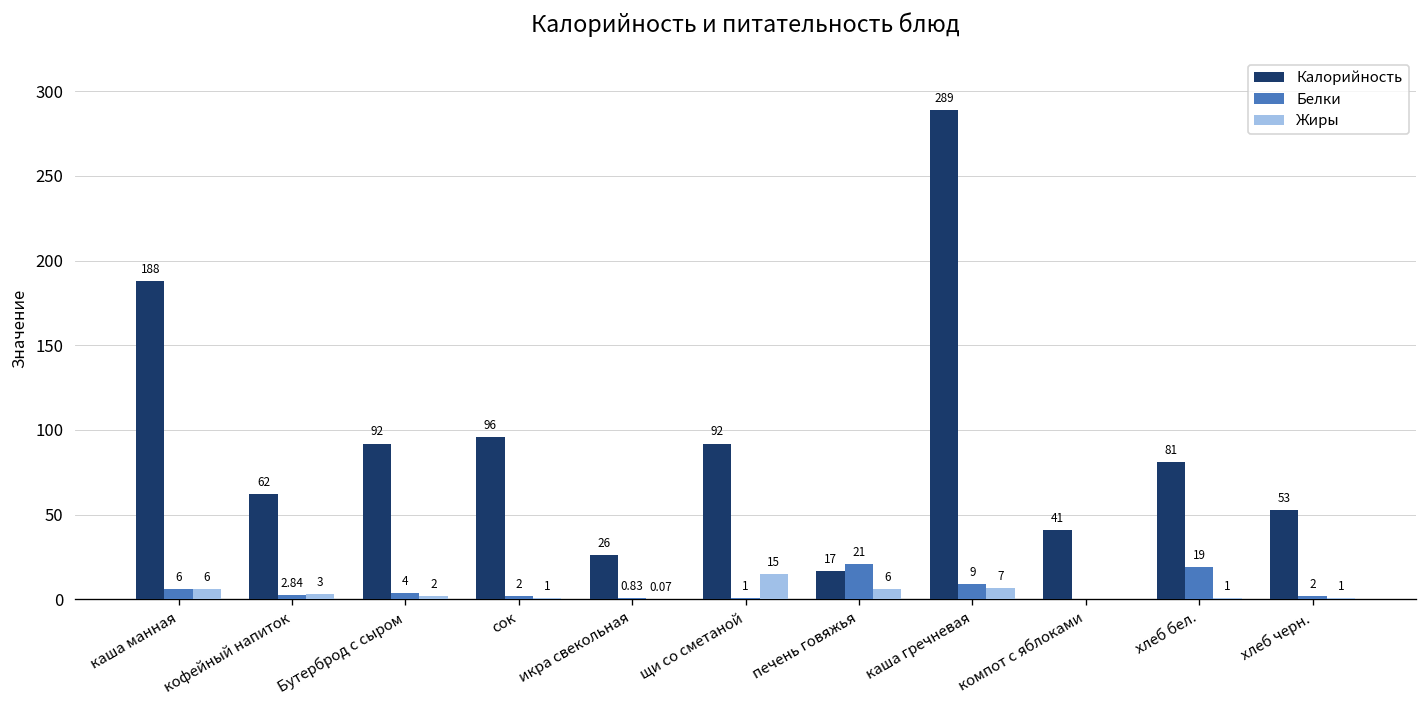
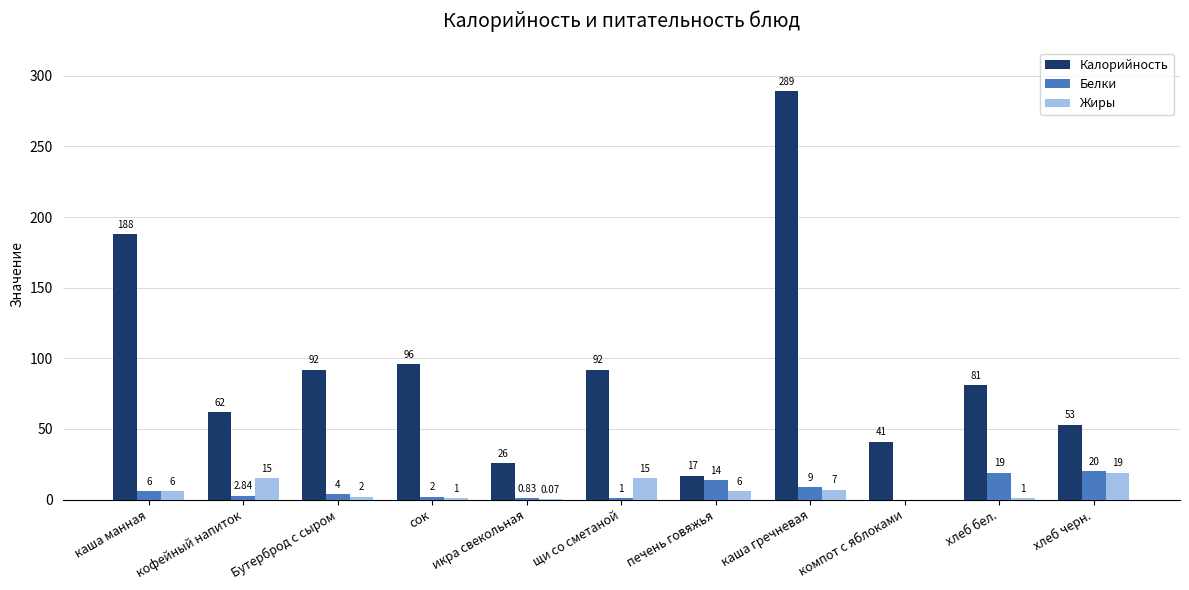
  {
    "Калорийность": {
      "каша манная": 188,
      "кофейный напиток": 62,
      "Бутерброд с сыром": 92,
      "сок": 96,
      "икра свекольная": 26,
      "щи со сметаной": 92,
      "печень говяжья": 17,
      "каша гречневая": 289,
      "компот с яблоками": 41,
      "хлеб бел.": 81,
      "хлеб черн.": 53
    },
    "Белки": {
      "каша манная": 6,
      "кофейный напиток": 2.84,
      "Бутерброд с сыром": 4,
      "сок": 2,
      "икра свекольная": 0.83,
      "щи со сметаной": 1,
-     "печень говяжья": 21,
+     "печень говяжья": 14,
      "каша гречневая": 9,
      "хлеб бел.": 19,
-     "хлеб черн.": 2
+     "хлеб черн.": 20
    },
    "Жиры": {
      "каша манная": 6,
-     "кофейный напиток": 3,
+     "кофейный напиток": 15,
      "Бутерброд с сыром": 2,
      "сок": 1,
      "икра свекольная": 0.07,
      "щи со сметаной": 15,
      "печень говяжья": 6,
      "каша гречневая": 7,
      "хлеб бел.": 1,
-     "хлеб черн.": 1
+     "хлеб черн.": 19
    }
  }
